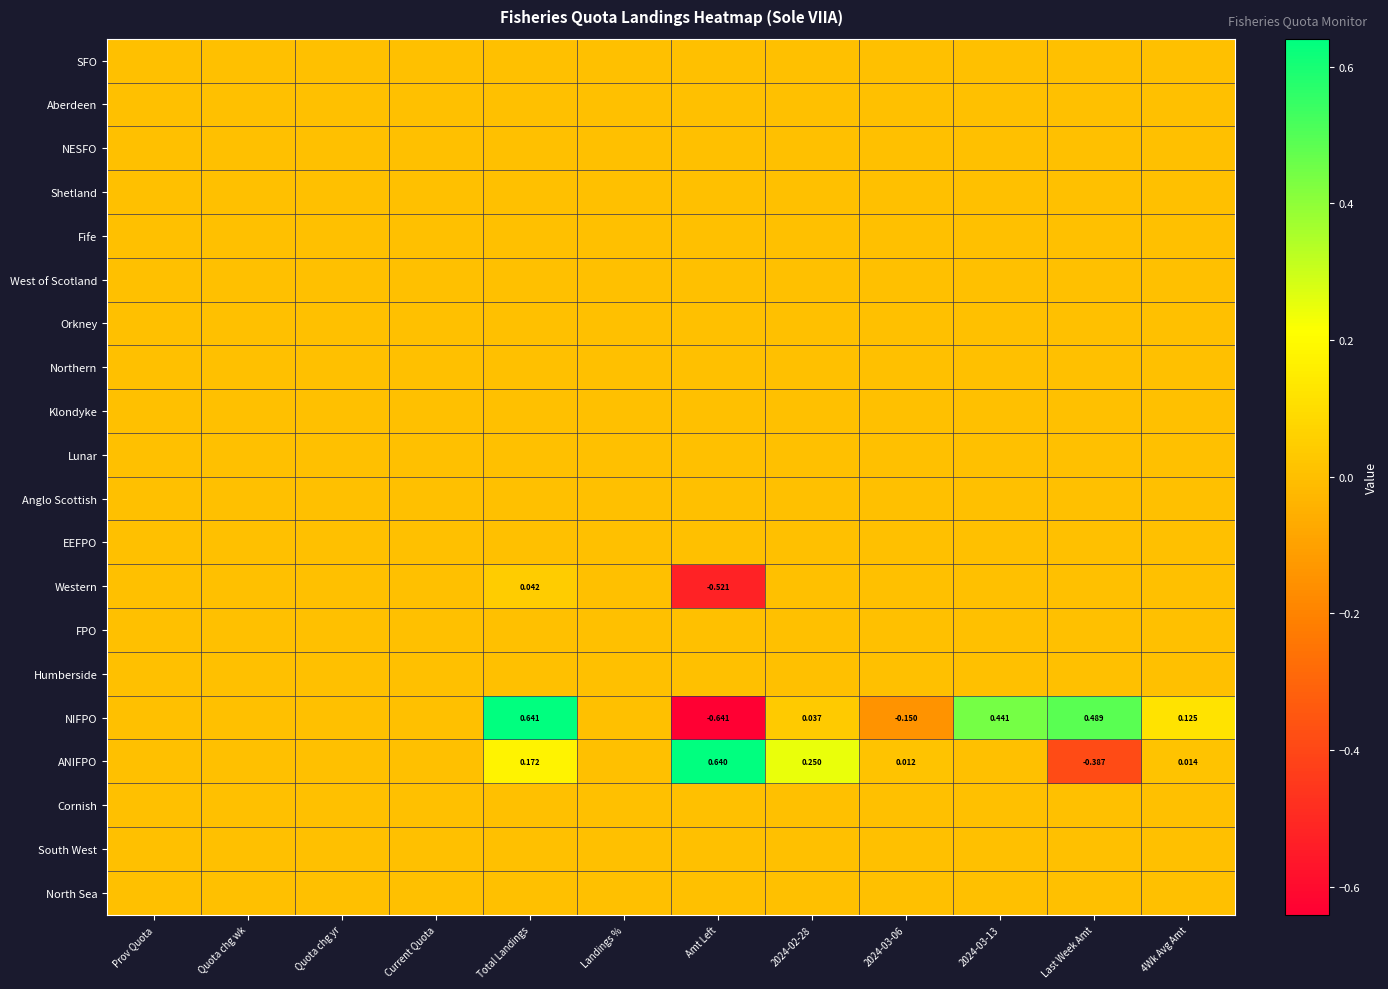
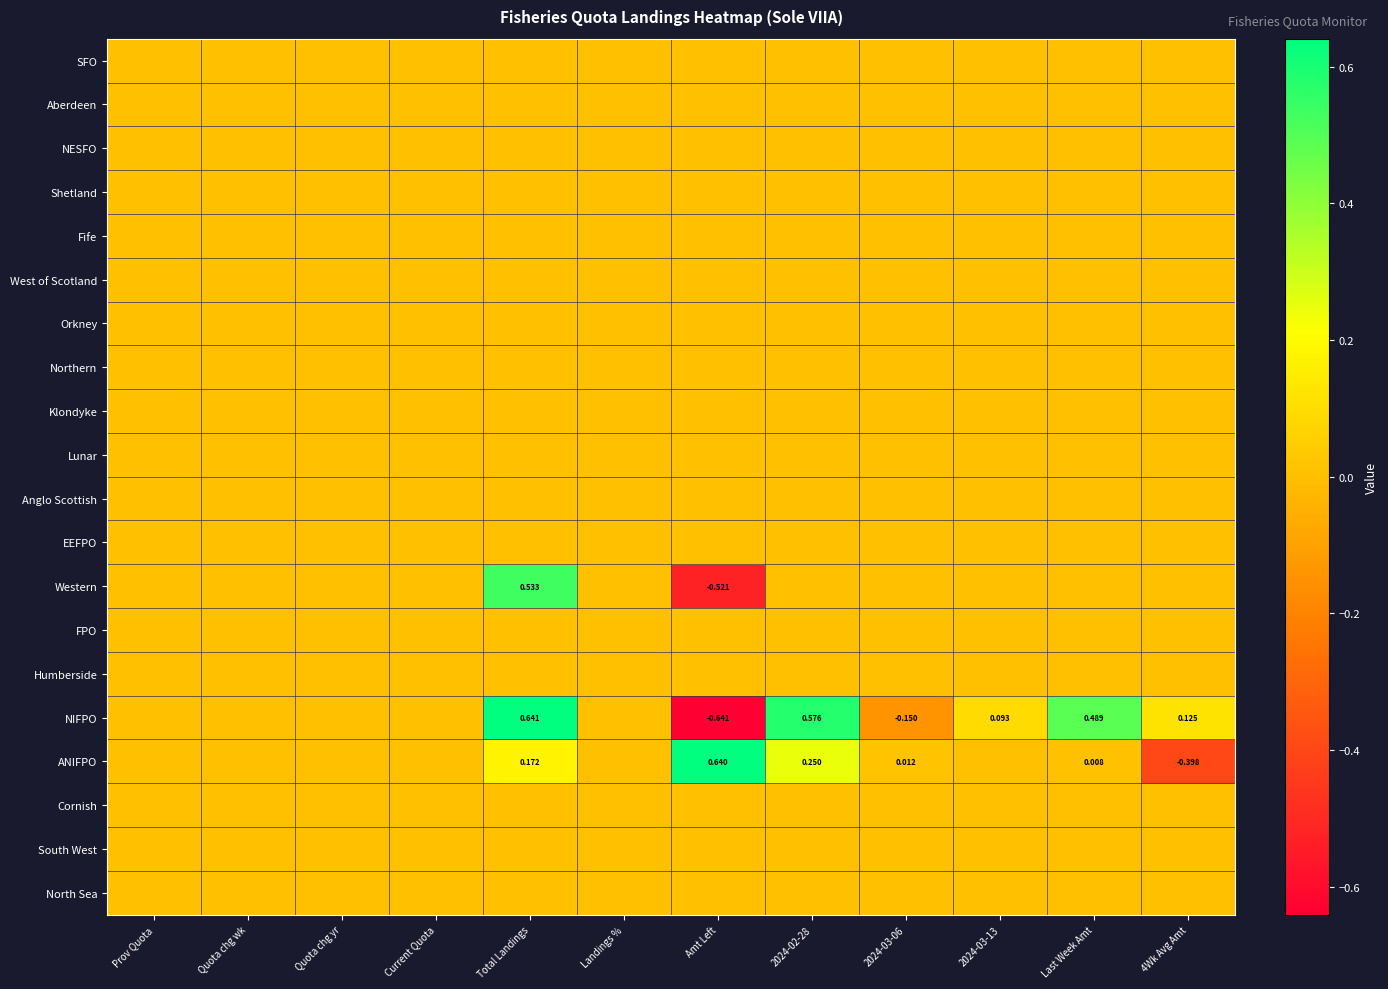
  {
    "Western": {
-     "Total Landings": 0.042,
+     "Total Landings": 0.533,
      "Amt Left": -0.521
    },
    "NIFPO": {
      "Total Landings": 0.641,
      "Amt Left": -0.641,
-     "2024-02-28": 0.037,
+     "2024-02-28": 0.576,
      "2024-03-06": -0.150,
-     "2024-03-13": 0.441,
+     "2024-03-13": 0.093,
      "Last Week Amt": 0.489,
      "4Wk Avg Amt": 0.125
    },
    "ANIFPO": {
      "Total Landings": 0.172,
      "Amt Left": 0.640,
      "2024-02-28": 0.250,
      "2024-03-06": 0.012,
-     "Last Week Amt": -0.387,
-     "4Wk Avg Amt": 0.014
+     "Last Week Amt": 0.008,
+     "4Wk Avg Amt": -0.398
    }
  }
